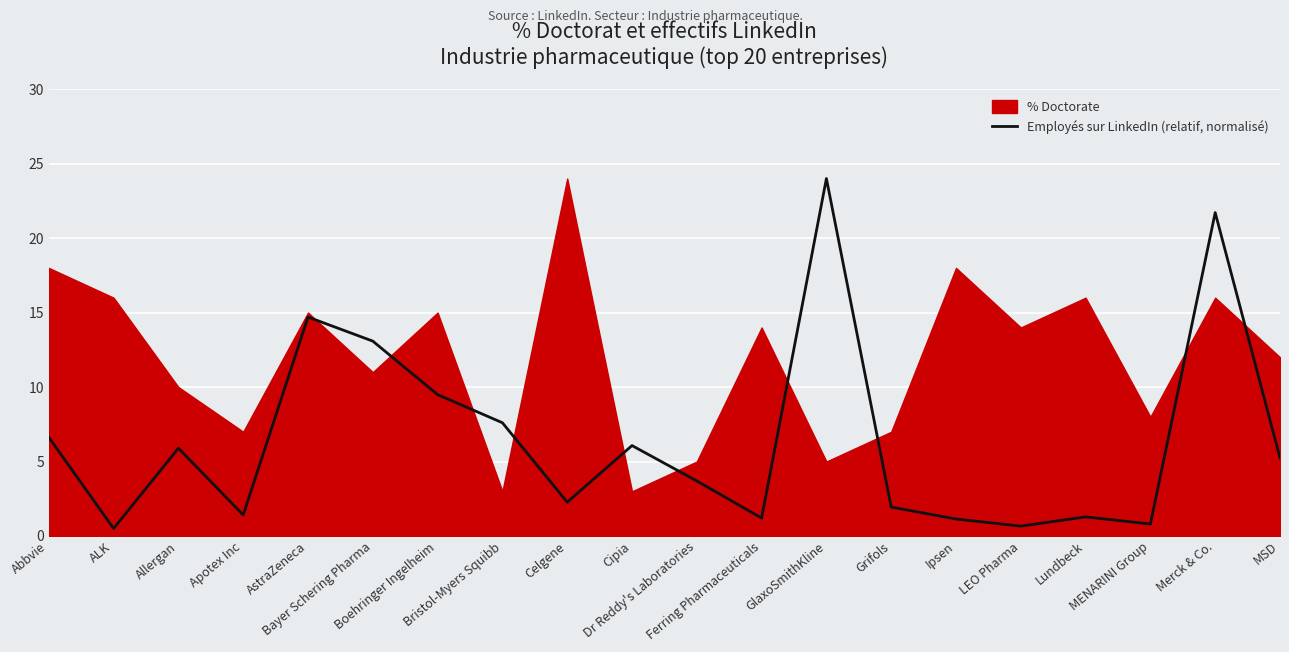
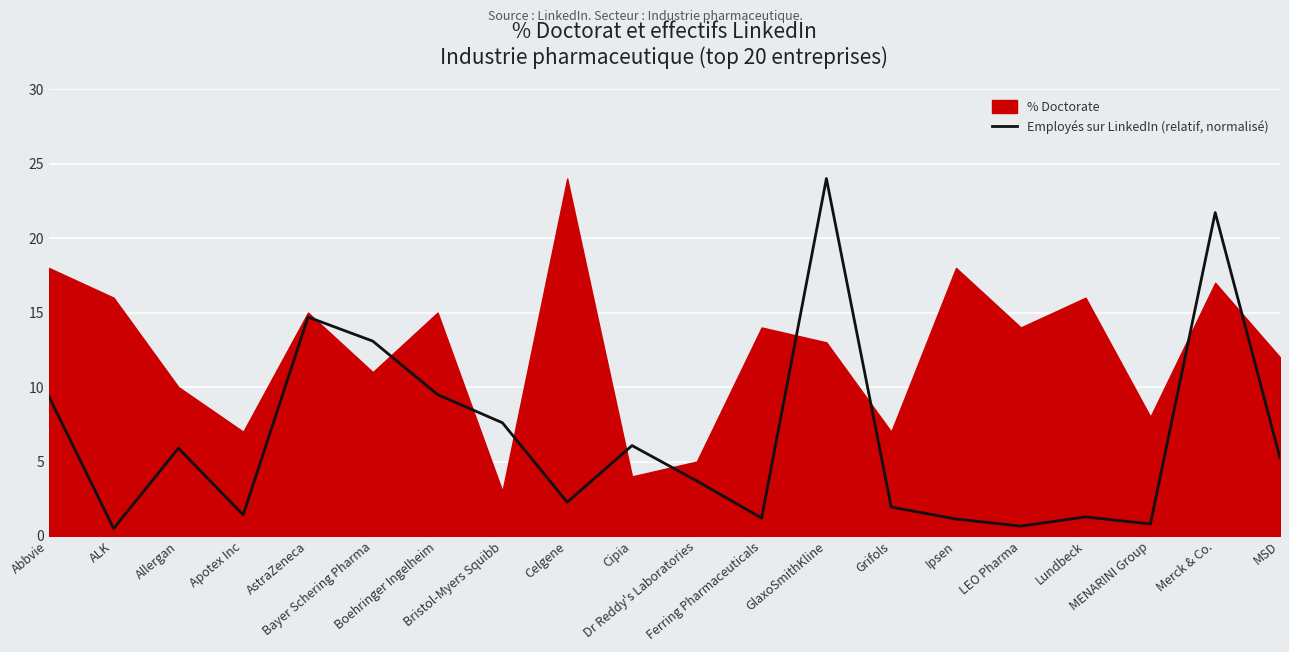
  {
    "Employés sur LinkedIn (relatif, normalisé)": {
-     "Abbvie": 6.6,
+     "Abbvie": 9.4,
      "ALK": 0.5,
      "Allergan": 5.9,
      "Apotex Inc": 1.4,
      "AstraZeneca": 14.7,
      "Bayer Schering Pharma": 13.1,
      "Boehringer Ingelheim": 9.5,
      "Bristol-Myers Squibb": 7.6,
      "Celgene": 2.3,
      "Cipia": 6.1,
      "Dr Reddy's Laboratories": 3.7,
      "Ferring Pharmaceuticals": 1.2,
      "GlaxoSmithKline": 24.0,
      "Grifols": 1.9,
      "Ipsen": 1.1,
      "LEO Pharma": 0.7,
      "Lundbeck": 1.3,
      "MENARINI Group": 0.8,
      "Merck & Co.": 21.7,
      "MSD": 5.2
    },
    "% Doctorate": {
      "Abbvie": 18,
      "ALK": 16,
      "Allergan": 10,
      "Apotex Inc": 7,
      "AstraZeneca": 15,
      "Bayer Schering Pharma": 11,
      "Boehringer Ingelheim": 15,
      "Bristol-Myers Squibb": 3,
      "Celgene": 24,
-     "Cipia": 3,
+     "Cipia": 4,
      "Dr Reddy's Laboratories": 5,
      "Ferring Pharmaceuticals": 14,
-     "GlaxoSmithKline": 5,
+     "GlaxoSmithKline": 13,
      "Grifols": 7,
      "Ipsen": 18,
      "LEO Pharma": 14,
      "Lundbeck": 16,
      "MENARINI Group": 8,
-     "Merck & Co.": 16,
+     "Merck & Co.": 17,
      "MSD": 12
    }
  }
